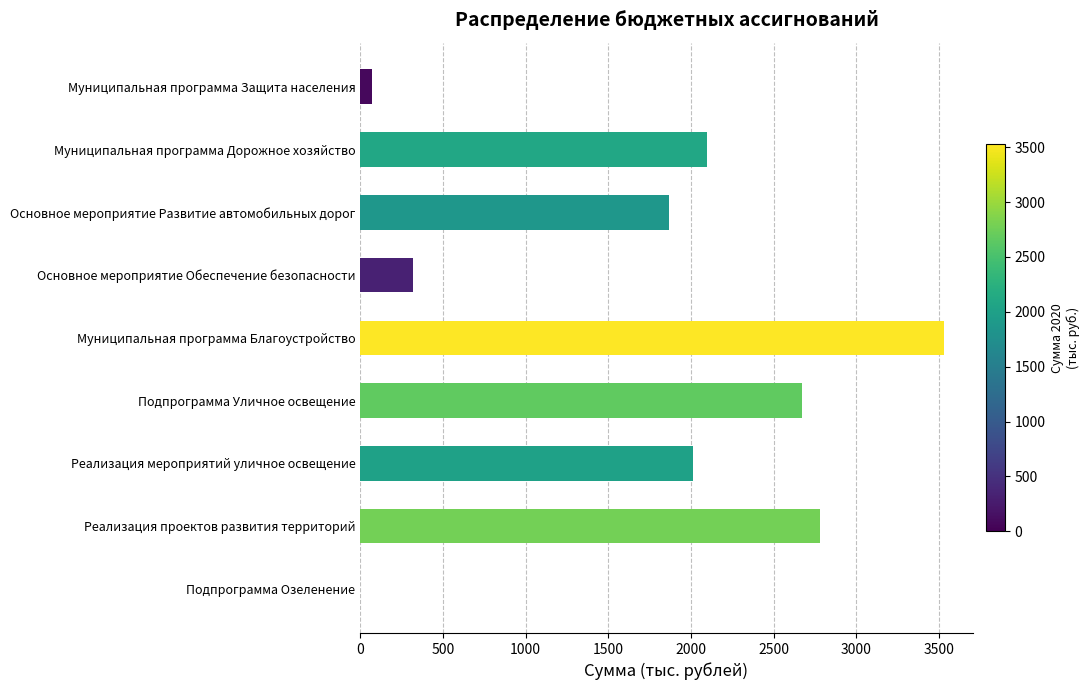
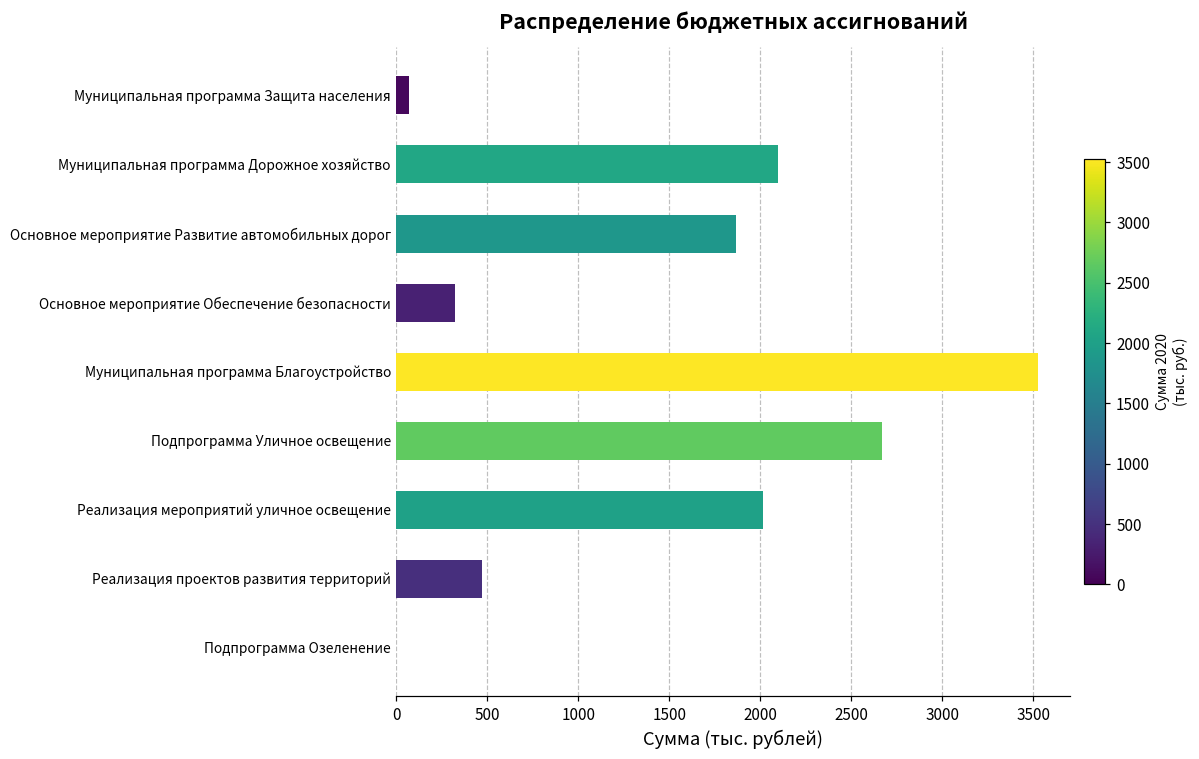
  {
    "Муниципальная программа Защита населения": 70,
    "Муниципальная программа Дорожное хозяйство": 2100,
    "Основное мероприятие Развитие автомобильных дорог": 1870,
    "Основное мероприятие Обеспечение безопасности": 320,
    "Муниципальная программа Благоустройство": 3530,
    "Подпрограмма Уличное освещение": 2670,
    "Реализация мероприятий уличное освещение": 2010,
-   "Реализация проектов развития территорий": 2780,
+   "Реализация проектов развития территорий": 470,
    "Подпрограмма Озеленение": 0
  }
